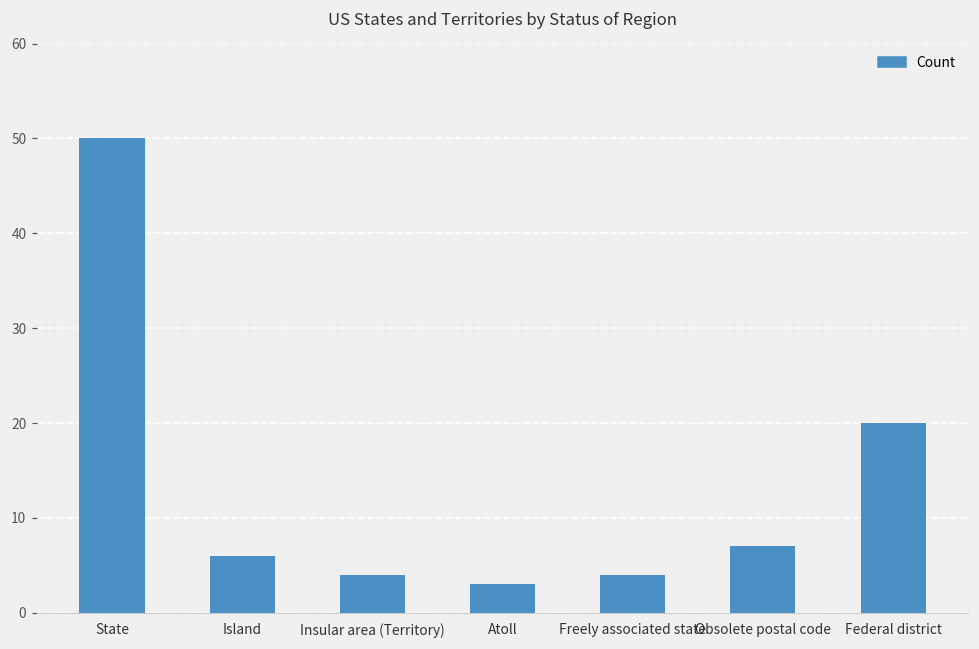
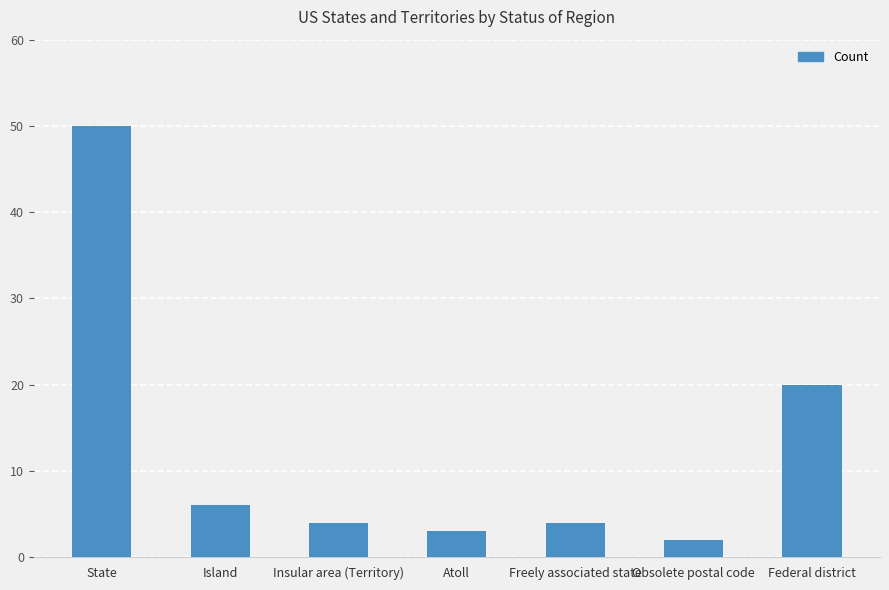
  {
    "State": 50,
    "Island": 6,
    "Insular area (Territory)": 4,
    "Atoll": 3,
    "Freely associated state": 4,
-   "Obsolete postal code": 7,
+   "Obsolete postal code": 2,
    "Federal district": 20
  }
